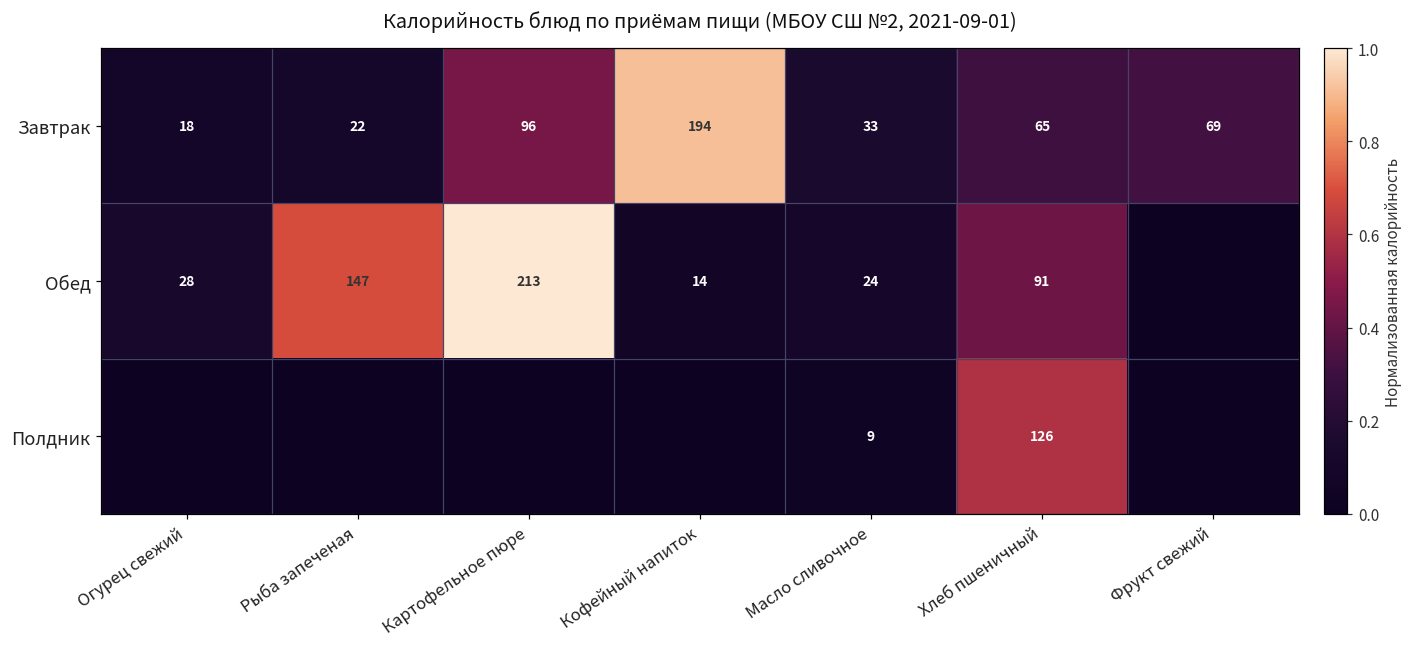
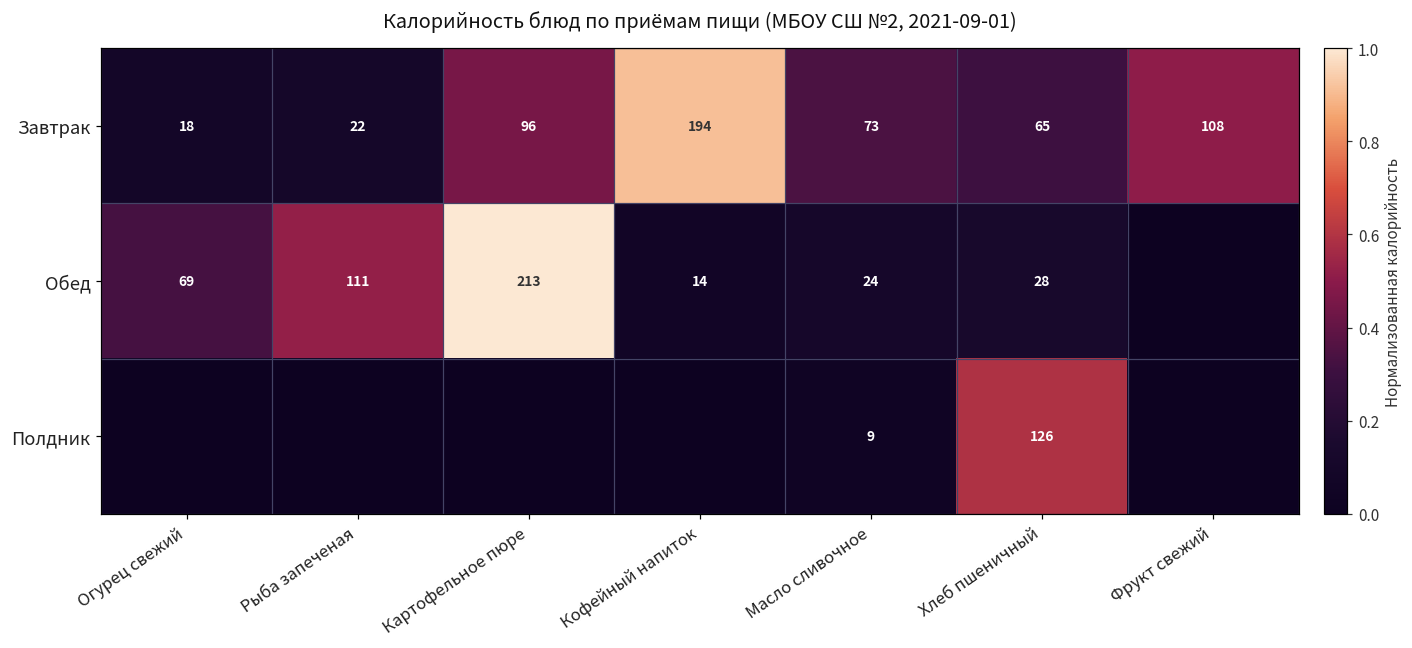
  {
    "Завтрак": {
      "Огурец свежий": 18,
      "Рыба запеченая": 22,
      "Картофельное пюре": 96,
      "Кофейный напиток": 194,
-     "Масло сливочное": 33,
+     "Масло сливочное": 73,
      "Хлеб пшеничный": 65,
-     "Фрукт свежий": 69
+     "Фрукт свежий": 108
    },
    "Обед": {
-     "Огурец свежий": 28,
-     "Рыба запеченая": 147,
+     "Огурец свежий": 69,
+     "Рыба запеченая": 111,
      "Картофельное пюре": 213,
      "Кофейный напиток": 14,
      "Масло сливочное": 24,
-     "Хлеб пшеничный": 91
+     "Хлеб пшеничный": 28
    },
    "Полдник": {
      "Масло сливочное": 9,
      "Хлеб пшеничный": 126
    }
  }
